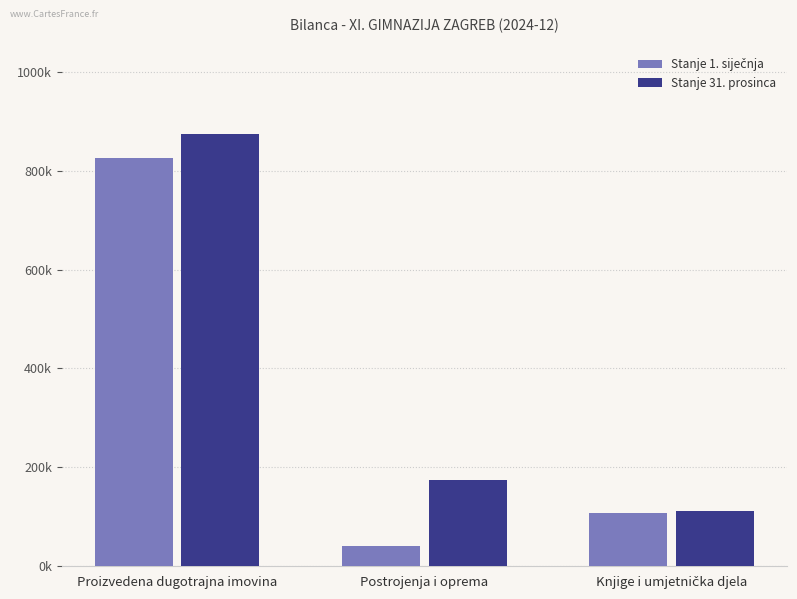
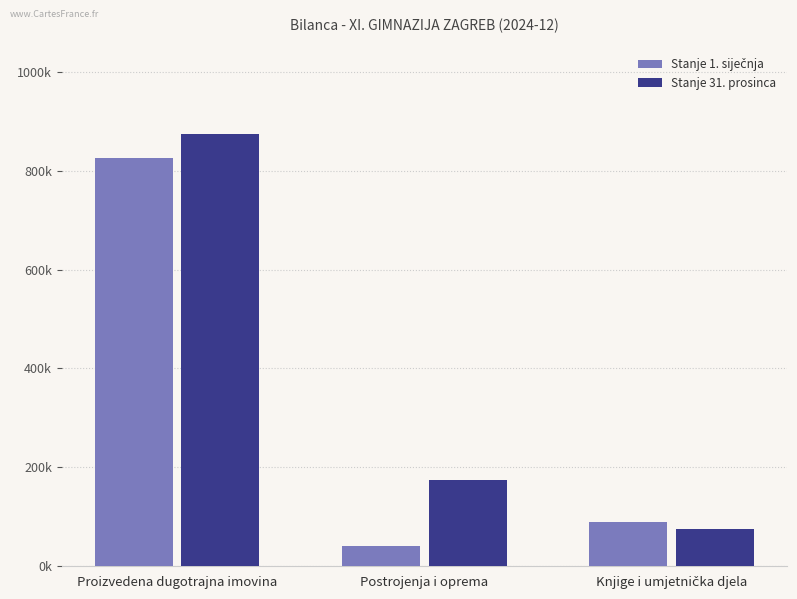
  {
    "Stanje 1. siječnja": {
      "Proizvedena dugotrajna imovina": 830000,
      "Postrojenja i oprema": 40000,
-     "Knjige i umjetnička djela": 110000
+     "Knjige i umjetnička djela": 90000
    },
    "Stanje 31. prosinca": {
      "Proizvedena dugotrajna imovina": 870000,
      "Postrojenja i oprema": 180000,
-     "Knjige i umjetnička djela": 110000
+     "Knjige i umjetnička djela": 70000
    }
  }
